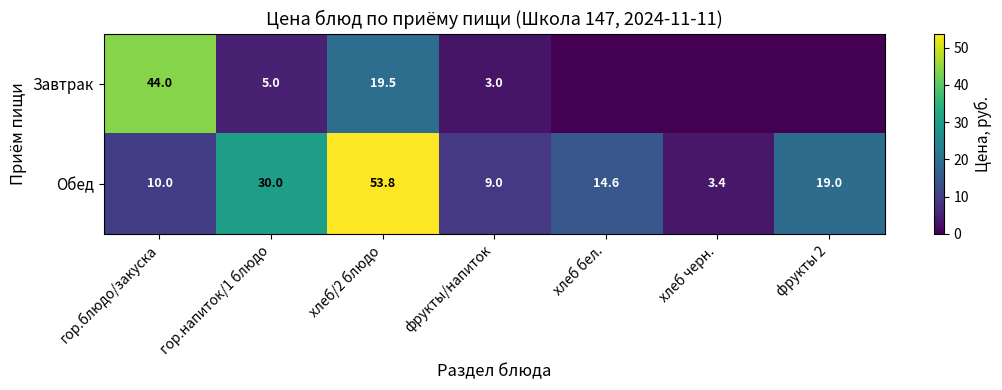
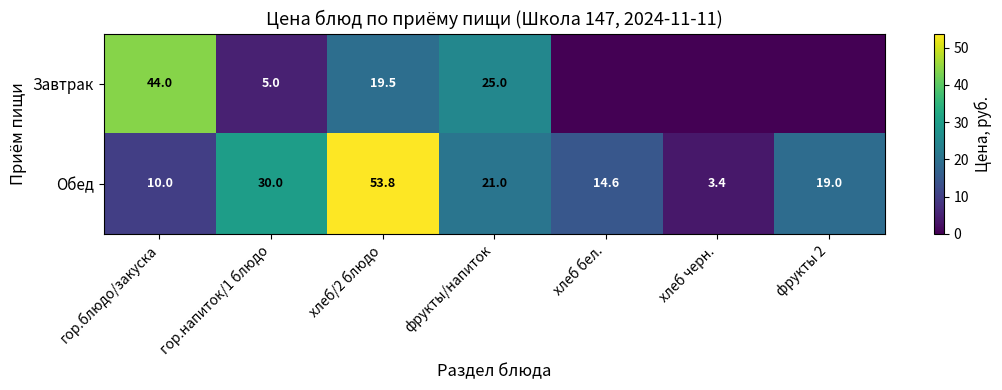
  {
    "Завтрак": {
      "гор.блюдо/закуска": 44.0,
      "гор.напиток/1 блюдо": 5.0,
      "хлеб/2 блюдо": 19.5,
-     "фрукты/напиток": 3.0
+     "фрукты/напиток": 25.0
    },
    "Обед": {
      "гор.блюдо/закуска": 10.0,
      "гор.напиток/1 блюдо": 30.0,
      "хлеб/2 блюдо": 53.8,
-     "фрукты/напиток": 9.0,
+     "фрукты/напиток": 21.0,
      "хлеб бел.": 14.6,
      "хлеб черн.": 3.4,
      "фрукты 2": 19.0
    }
  }
